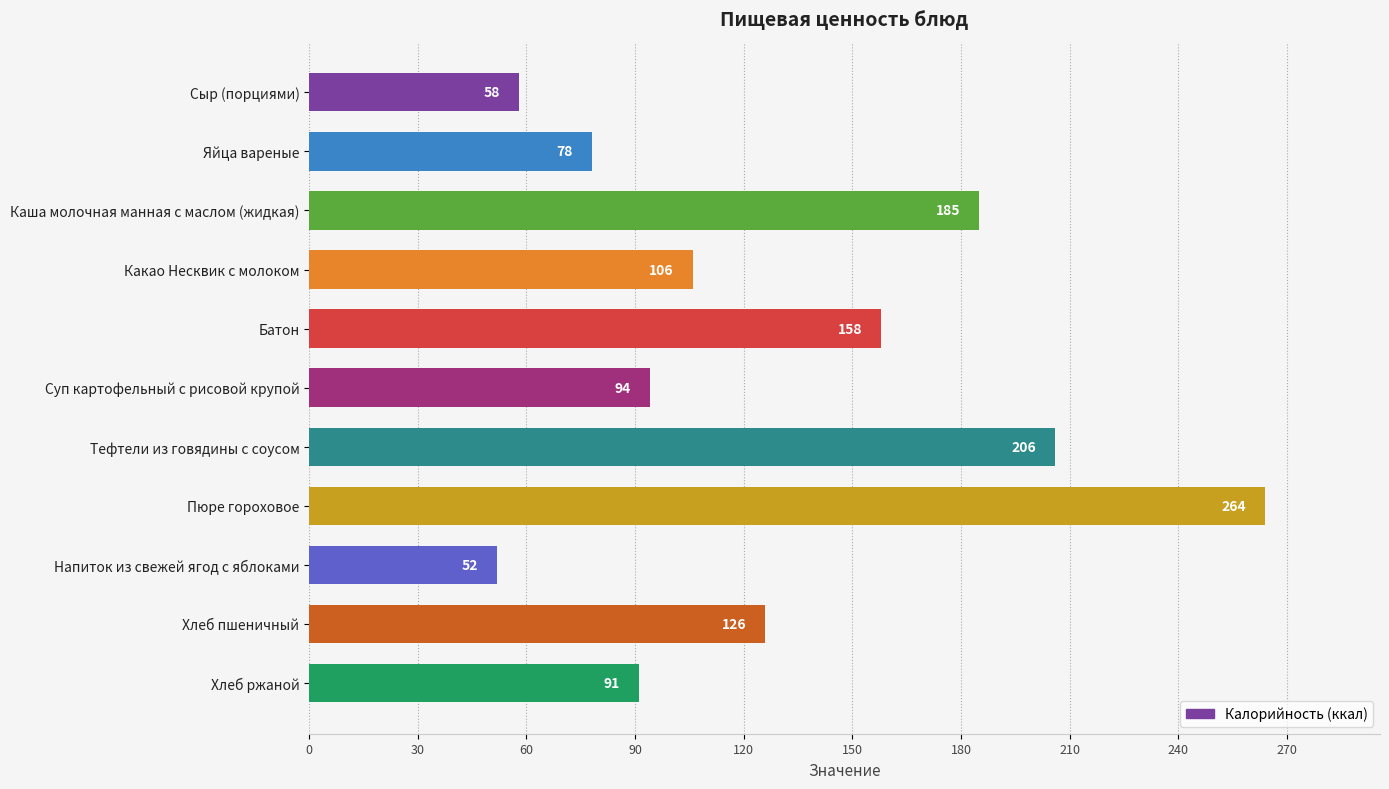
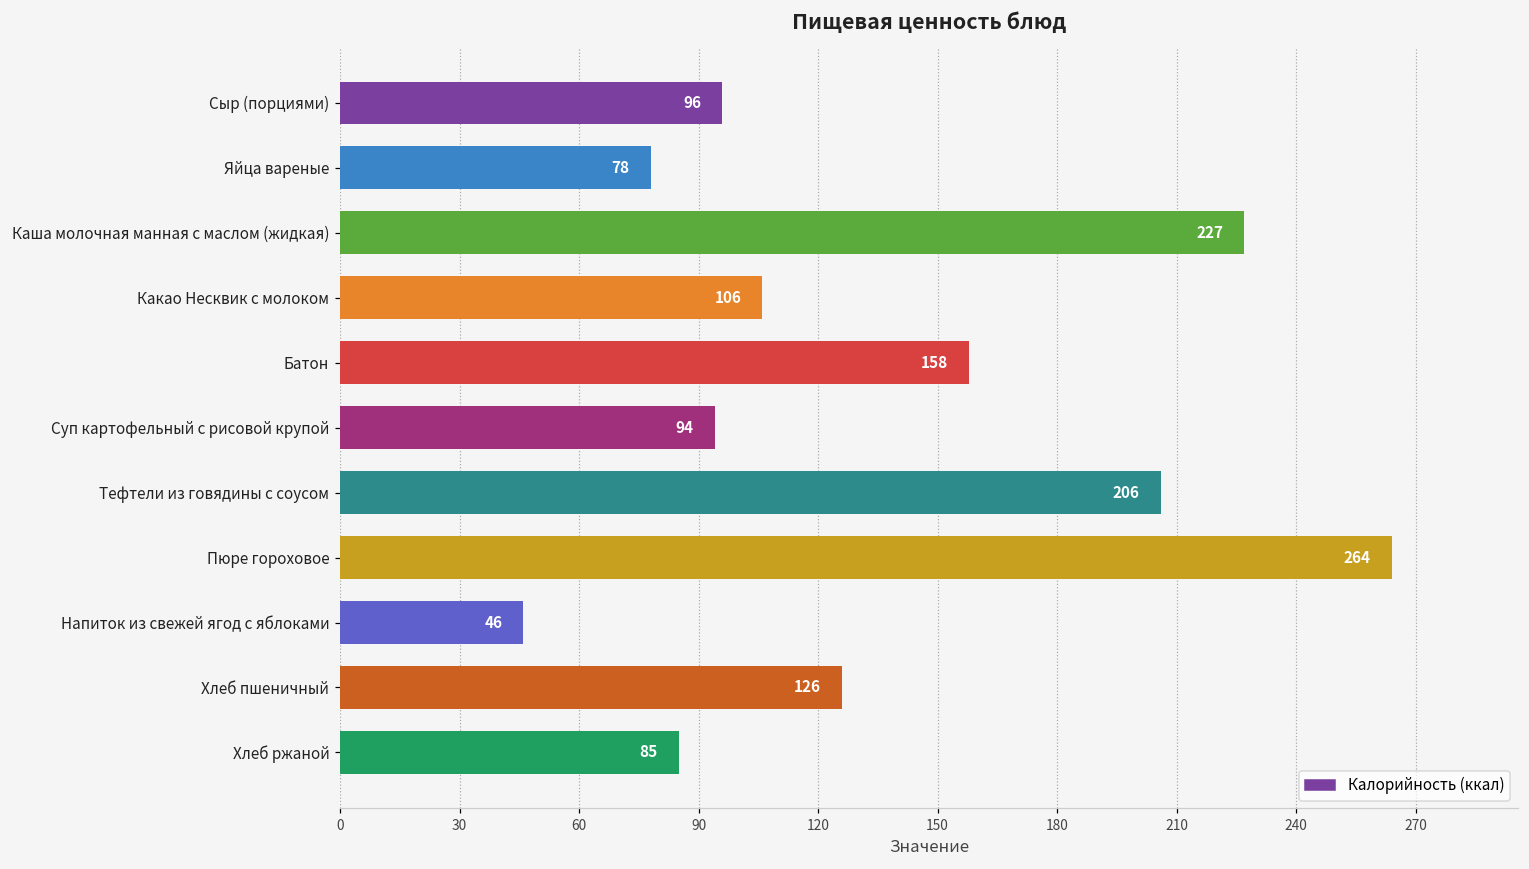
  {
-   "Сыр (порциями)": 58,
+   "Сыр (порциями)": 96,
    "Яйца вареные": 78,
-   "Каша молочная манная с маслом (жидкая)": 185,
+   "Каша молочная манная с маслом (жидкая)": 227,
    "Какао Несквик с молоком": 106,
    "Батон": 158,
    "Суп картофельный с рисовой крупой": 94,
    "Тефтели из говядины с соусом": 206,
    "Пюре гороховое": 264,
-   "Напиток из свежей ягод с яблоками": 52,
+   "Напиток из свежей ягод с яблоками": 46,
    "Хлеб пшеничный": 126,
-   "Хлеб ржаной": 91
+   "Хлеб ржаной": 85
  }
